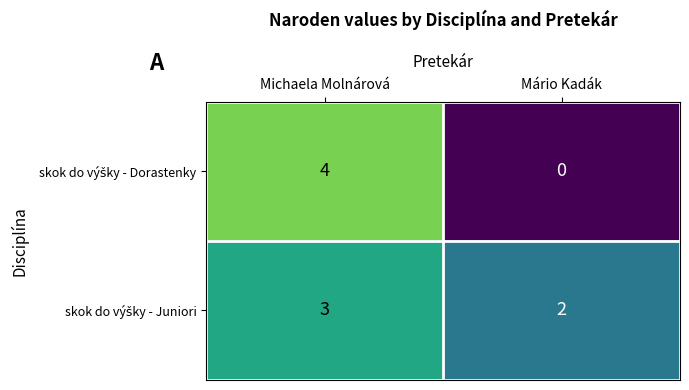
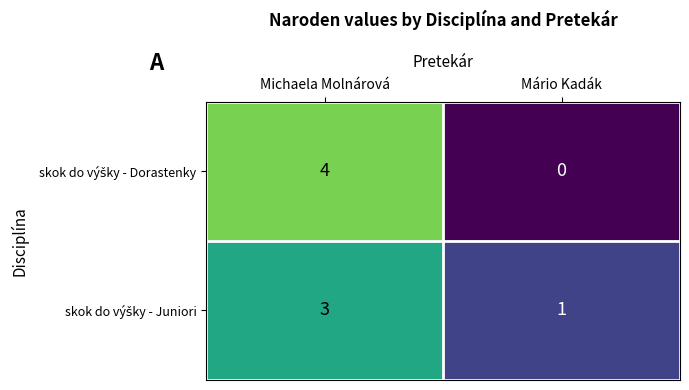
  {
    "skok do výšky - Dorastenky": {
      "Michaela Molnárová": 4,
      "Mário Kadák": 0
    },
    "skok do výšky - Juniori": {
      "Michaela Molnárová": 3,
-     "Mário Kadák": 2
+     "Mário Kadák": 1
    }
  }
